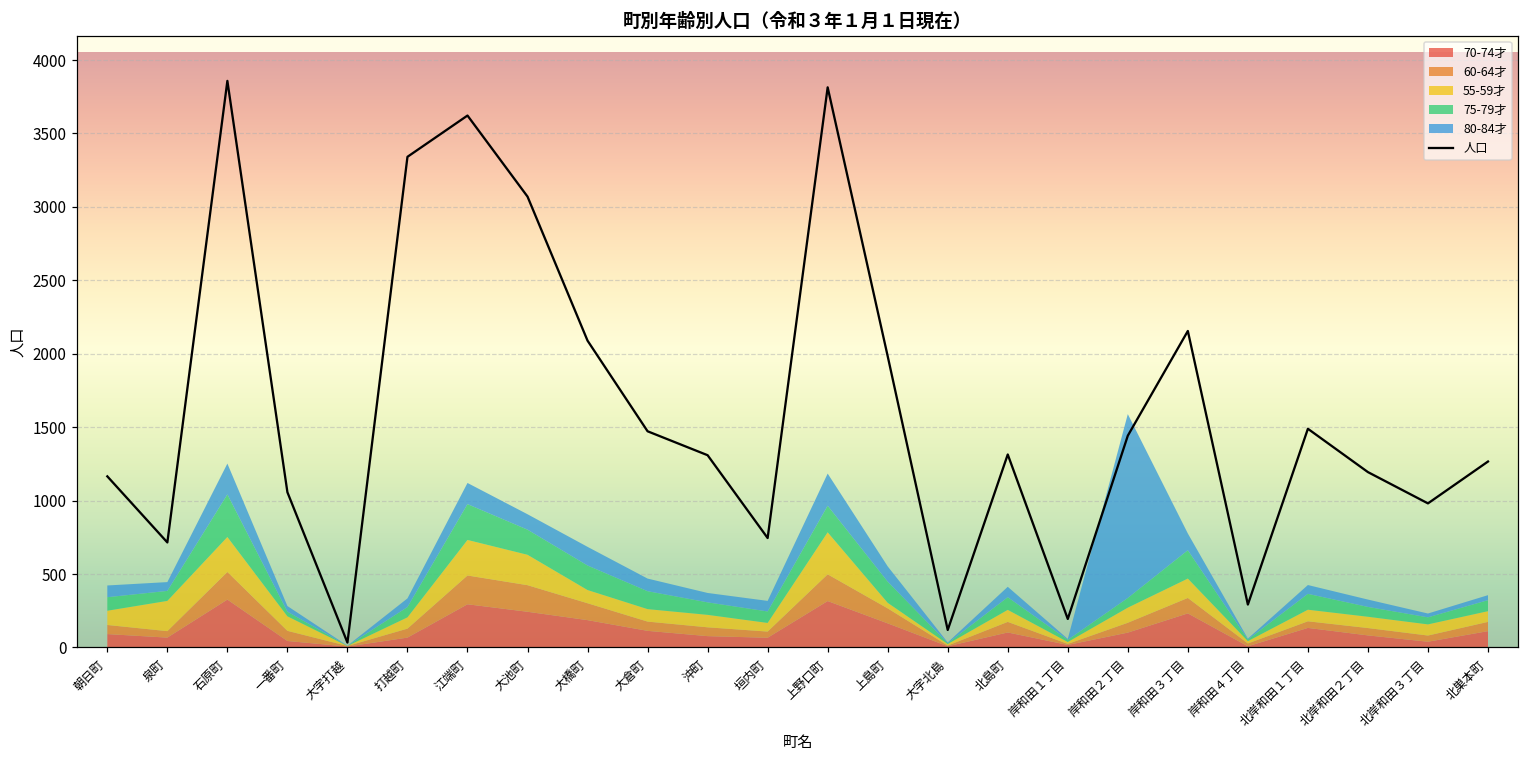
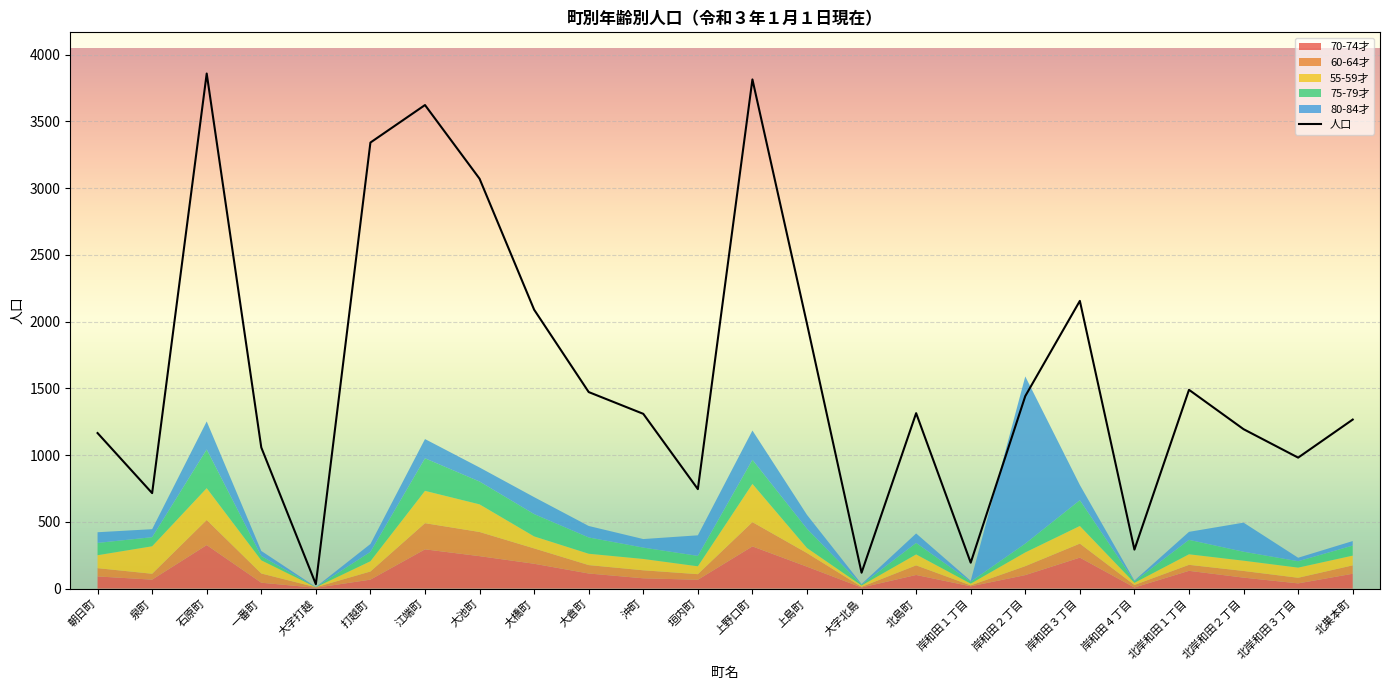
  {
    "人口": {
      "朝日町": 1170,
      "泉町": 720,
      "石原町": 3860,
      "一番町": 1060,
      "大字打越": 30,
      "打越町": 3340,
      "江端町": 3620,
      "大池町": 3070,
      "大橋町": 2090,
      "大倉町": 1470,
      "沖町": 1310,
      "垣内町": 750,
      "上野口町": 3810,
      "上島町": 1980,
      "大字北島": 120,
      "北島町": 1310,
      "岸和田１丁目": 190,
      "岸和田２丁目": 1440,
      "岸和田３丁目": 2160,
      "岸和田４丁目": 290,
      "北岸和田１丁目": 1490,
      "北岸和田２丁目": 1190,
      "北岸和田３丁目": 980,
      "北巣本町": 1270
    },
    "55-59才": {
      "朝日町": 100,
      "泉町": 210,
      "石原町": 240,
      "一番町": 100,
      "打越町": 80,
      "江端町": 240,
      "大池町": 210,
      "大橋町": 90,
      "大倉町": 90,
      "沖町": 90,
      "垣内町": 60,
      "上野口町": 290,
      "上島町": 40,
      "北島町": 80,
      "岸和田２丁目": 100,
      "岸和田３丁目": 130,
      "北岸和田１丁目": 80,
      "北岸和田２丁目": 80,
      "北岸和田３丁目": 80,
      "北巣本町": 70
    },
    "75-79才": {
      "朝日町": 90,
      "泉町": 70,
      "石原町": 290,
      "一番町": 30,
      "打越町": 70,
      "江端町": 240,
      "大池町": 170,
      "大橋町": 170,
      "大倉町": 120,
      "沖町": 90,
      "垣内町": 80,
      "上野口町": 180,
      "上島町": 140,
      "北島町": 90,
      "岸和田２丁目": 70,
      "岸和田３丁目": 190,
      "北岸和田１丁目": 110,
      "北岸和田２丁目": 70,
      "北岸和田３丁目": 50,
      "北巣本町": 80
    },
    "80-84才": {
      "朝日町": 80,
      "泉町": 60,
      "石原町": 210,
      "一番町": 40,
      "打越町": 60,
      "江端町": 140,
      "大池町": 110,
      "大橋町": 130,
      "大倉町": 90,
      "沖町": 60,
-     "垣内町": 70,
+     "垣内町": 150,
      "上野口町": 220,
      "上島町": 100,
      "北島町": 70,
      "岸和田２丁目": 1250,
      "岸和田３丁目": 110,
      "北岸和田１丁目": 60,
-     "北岸和田２丁目": 50,
+     "北岸和田２丁目": 220,
      "北岸和田３丁目": 30,
      "北巣本町": 30
    }
  }
